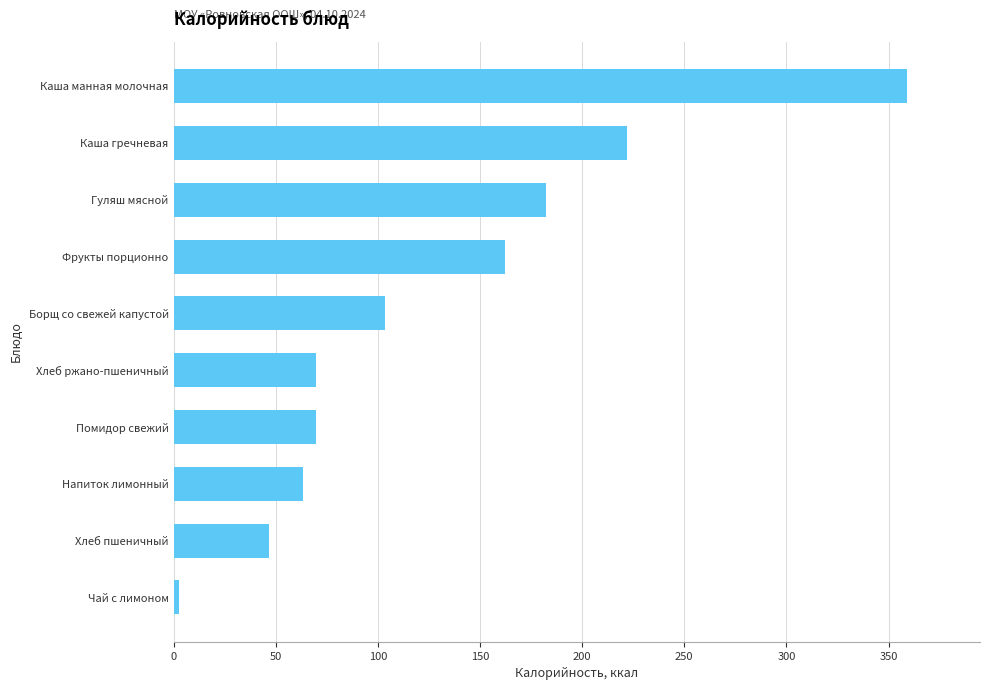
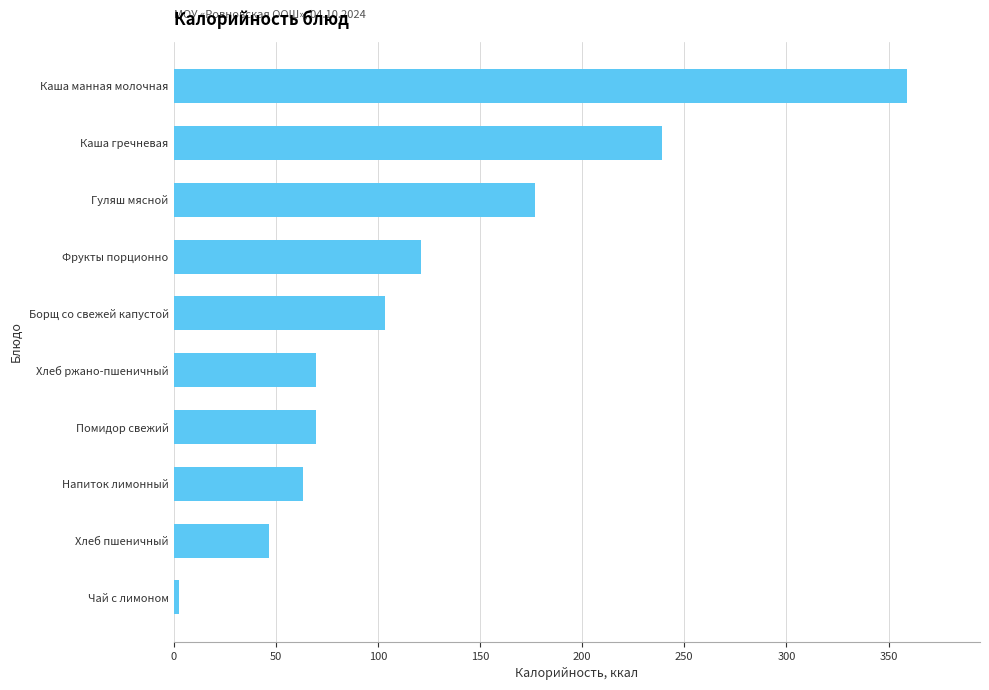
  {
    "Каша манная молочная": 359,
-   "Каша гречневая": 222,
-   "Гуляш мясной": 183,
-   "Фрукты порционно": 162,
+   "Каша гречневая": 239,
+   "Гуляш мясной": 177,
+   "Фрукты порционно": 121,
    "Борщ со свежей капустой": 103,
    "Хлеб ржано-пшеничный": 70,
    "Помидор свежий": 70,
    "Напиток лимонный": 63,
    "Хлеб пшеничный": 47,
    "Чай с лимоном": 3
  }
